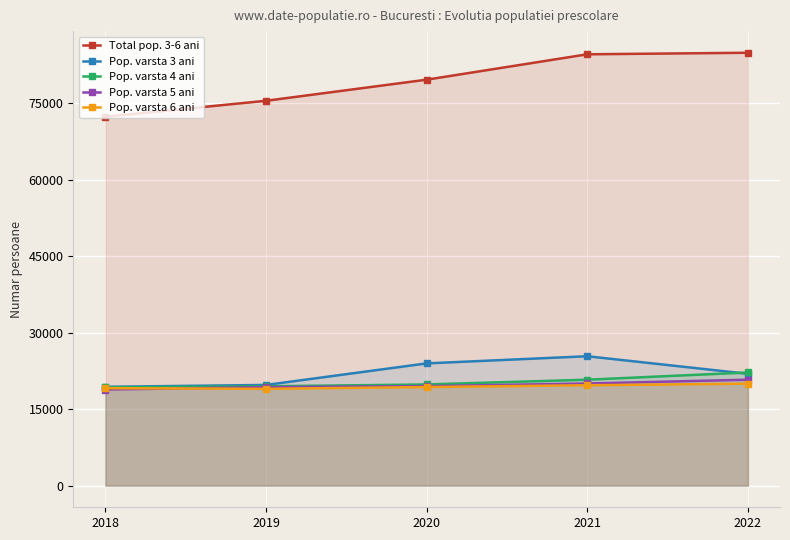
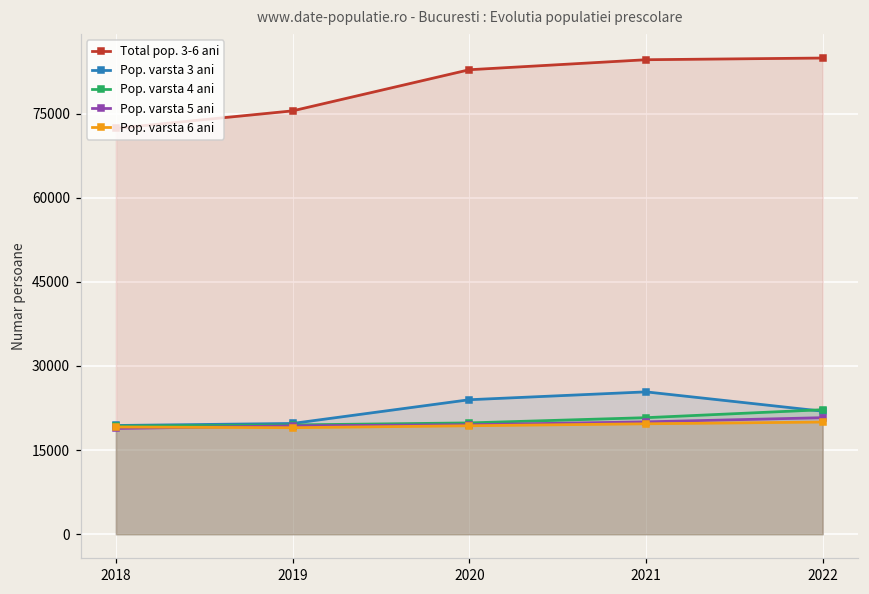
  {
    "Total pop. 3-6 ani": {
      "2019": 76000,
-     "2020": 80000,
+     "2020": 83000,
      "2021": 85000,
      "2022": 85000
    },
    "Pop. varsta 3 ani": {
      "2020": 24000,
      "2021": 25000
    },
    "Pop. varsta 4 ani": {
      "2021": 21000
    },
    "Pop. varsta 5 ani": {
      "2022": 21000
    },
    "Pop. varsta 6 ani": {
      "2022": 20000
    }
  }
